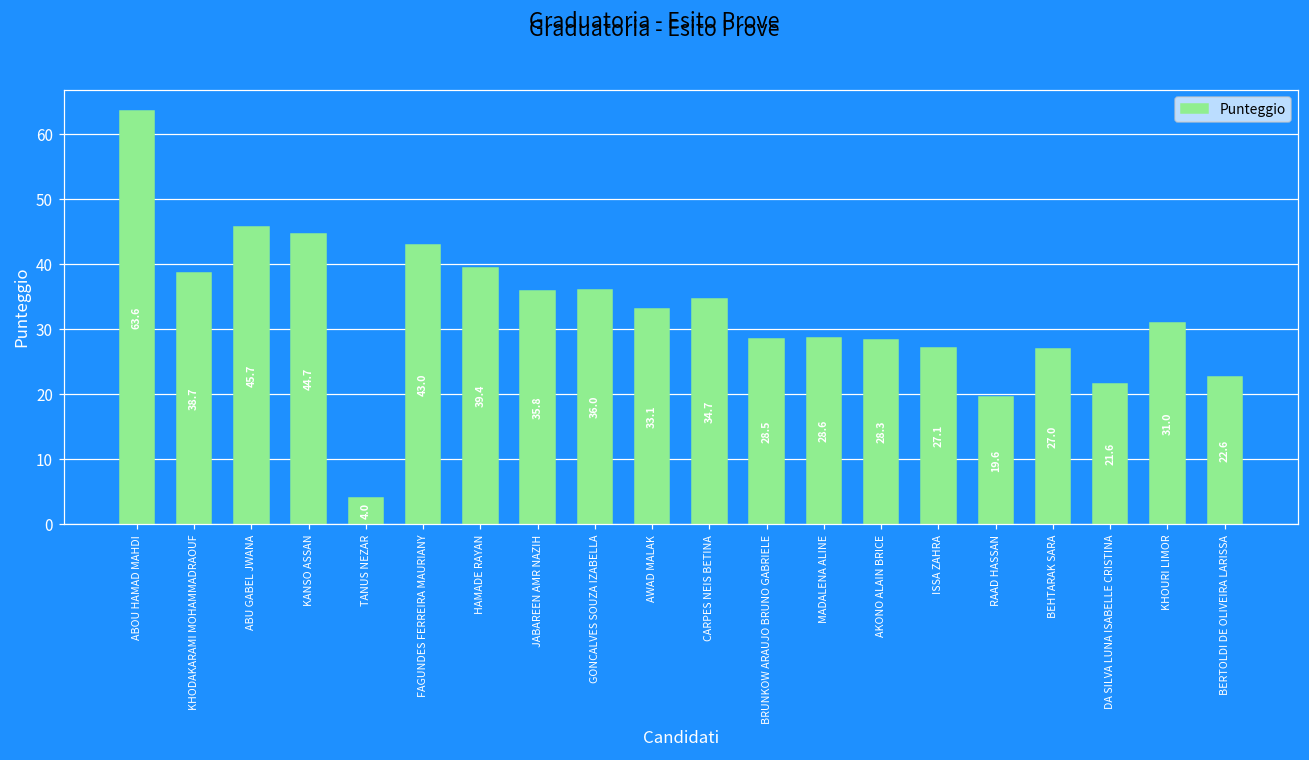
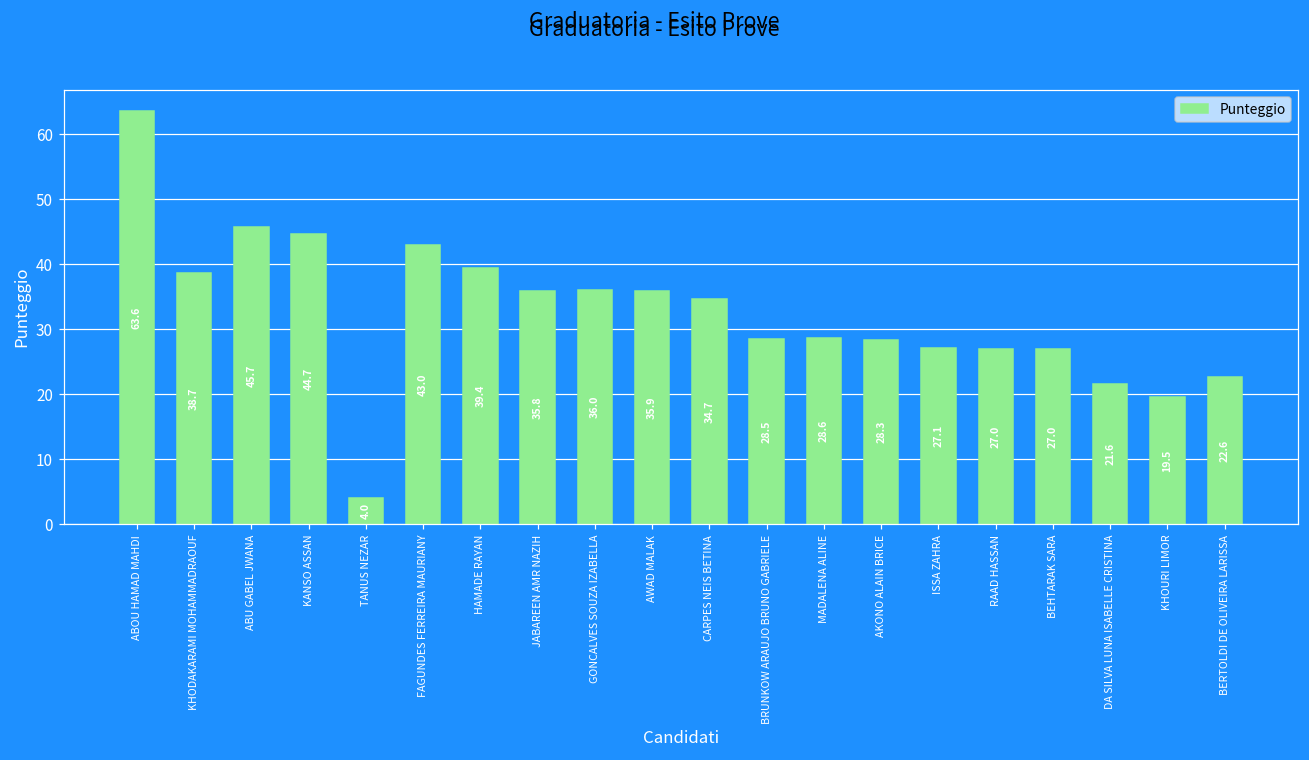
  {
    "ABOU HAMAD MAHDI": 63.6,
    "KHODAKARAMI MOHAMMADRAOUF": 38.7,
    "ABU GABEL JWANA": 45.7,
    "KANSO ASSAN": 44.7,
    "TANUS NEZAR": 4.0,
    "FAGUNDES FERREIRA MAURIANY": 43.0,
    "HAMADE RAYAN": 39.4,
    "JABAREEN AMR NAZIH": 35.8,
    "GONCALVES SOUZA IZABELLA": 36.0,
-   "AWAD MALAK": 33.1,
+   "AWAD MALAK": 35.9,
    "CARPES NEIS BETINA": 34.7,
    "BRUNKOW ARAUJO BRUNO GABRIELE": 28.5,
    "MADALENA ALINE": 28.6,
    "AKONO ALAIN BRICE": 28.3,
    "ISSA ZAHRA": 27.1,
-   "RAAD HASSAN": 19.6,
+   "RAAD HASSAN": 27.0,
    "BEHTARAK SARA": 27.0,
    "DA SILVA LUNA ISABELLE CRISTINA": 21.6,
-   "KHOURI LIMOR": 31.0,
+   "KHOURI LIMOR": 19.5,
    "BERTOLDI DE OLIVEIRA LARISSA": 22.6
  }
